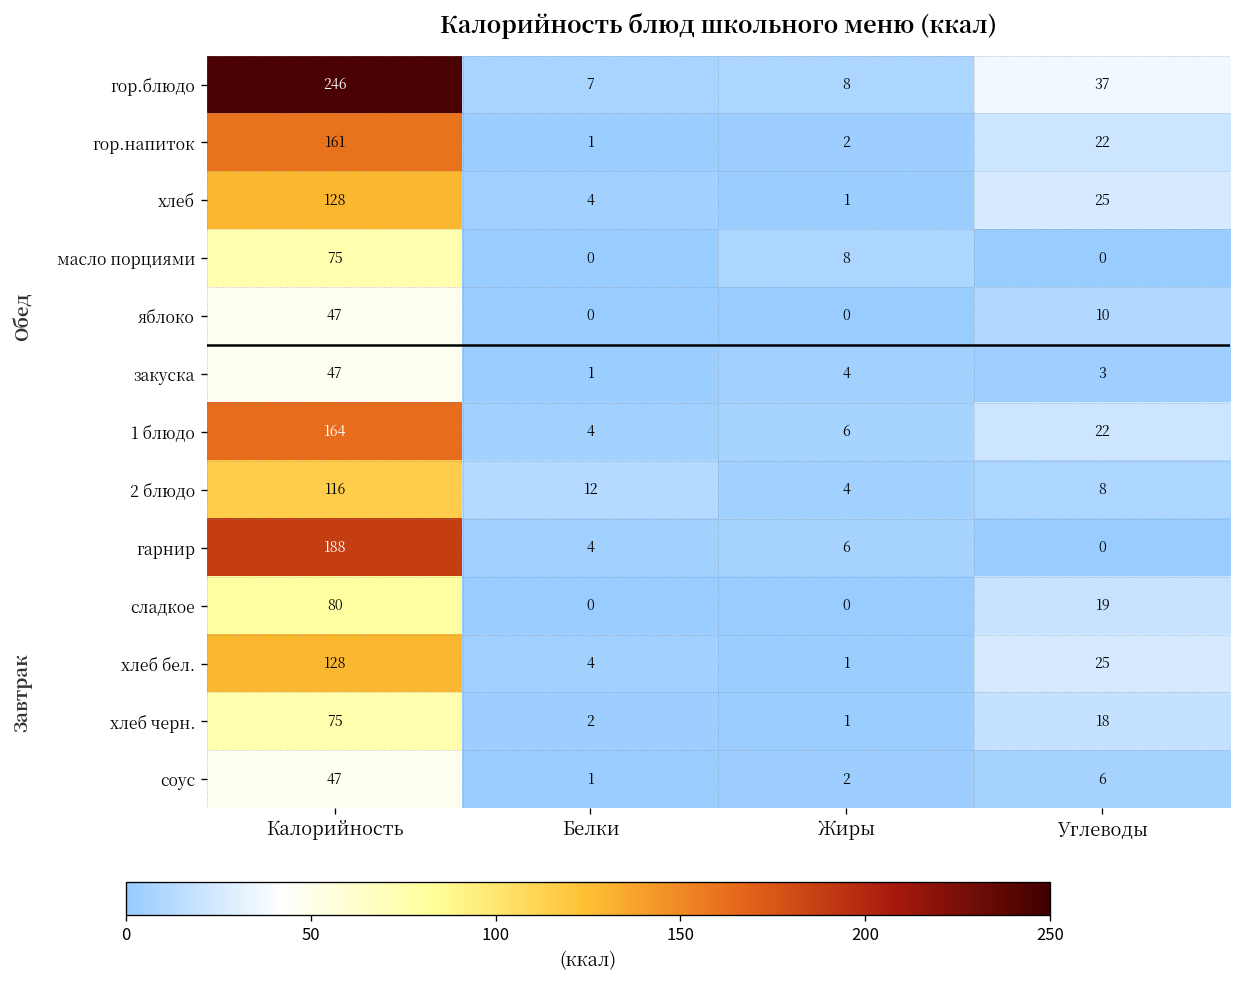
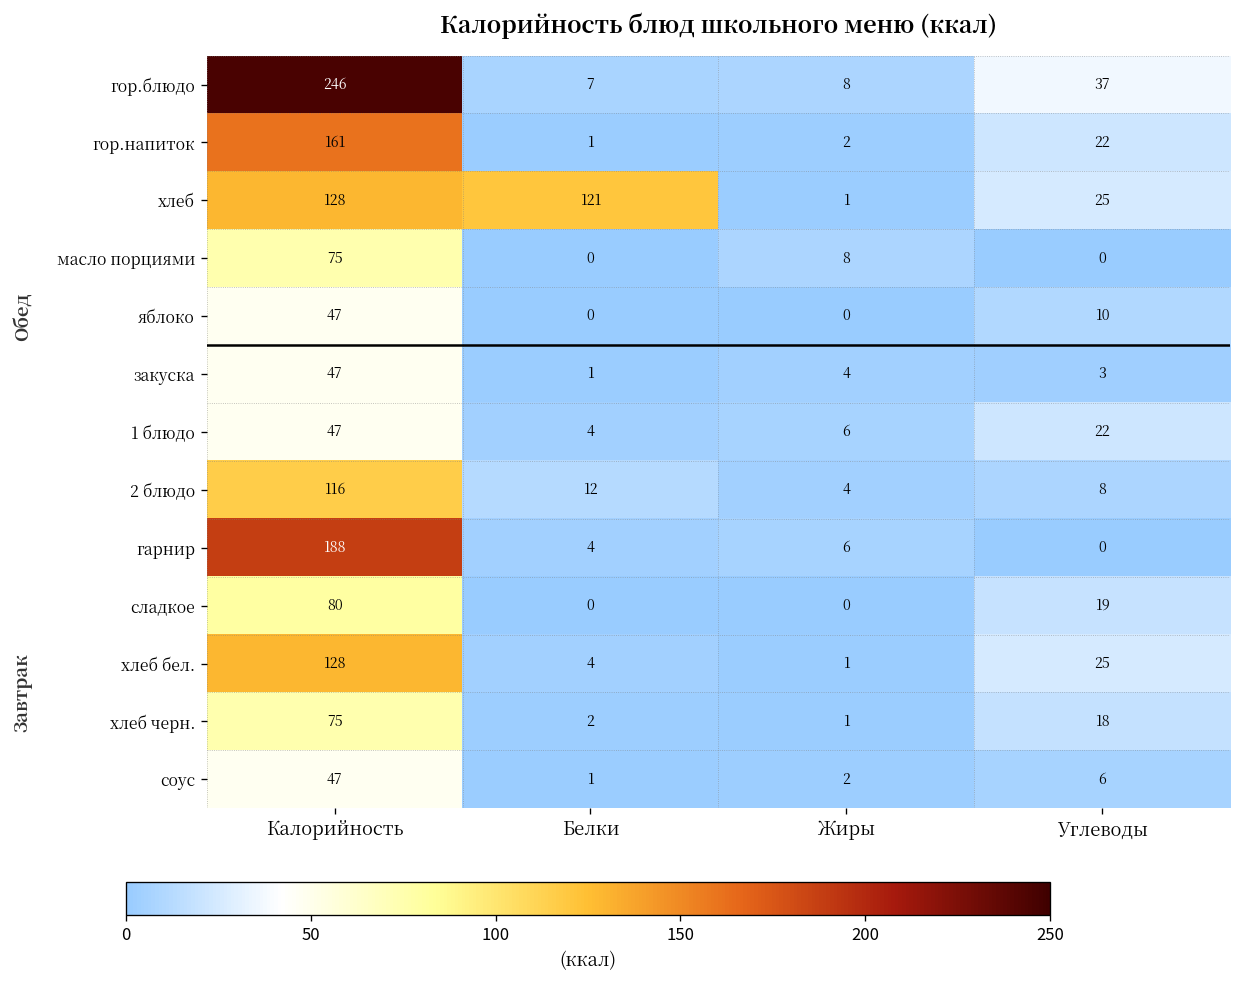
  {
    "гор.блюдо": {
      "Калорийность": 246,
      "Белки": 7,
      "Жиры": 8,
      "Углеводы": 37
    },
    "гор.напиток": {
      "Калорийность": 161,
      "Белки": 1,
      "Жиры": 2,
      "Углеводы": 22
    },
    "хлеб": {
      "Калорийность": 128,
-     "Белки": 4,
+     "Белки": 121,
      "Жиры": 1,
      "Углеводы": 25
    },
    "масло порциями": {
      "Калорийность": 75,
      "Белки": 0,
      "Жиры": 8,
      "Углеводы": 0
    },
    "яблоко": {
      "Калорийность": 47,
      "Белки": 0,
      "Жиры": 0,
      "Углеводы": 10
    },
    "закуска": {
      "Калорийность": 47,
      "Белки": 1,
      "Жиры": 4,
      "Углеводы": 3
    },
    "1 блюдо": {
-     "Калорийность": 164,
+     "Калорийность": 47,
      "Белки": 4,
      "Жиры": 6,
      "Углеводы": 22
    },
    "2 блюдо": {
      "Калорийность": 116,
      "Белки": 12,
      "Жиры": 4,
      "Углеводы": 8
    },
    "гарнир": {
      "Калорийность": 188,
      "Белки": 4,
      "Жиры": 6,
      "Углеводы": 0
    },
    "сладкое": {
      "Калорийность": 80,
      "Белки": 0,
      "Жиры": 0,
      "Углеводы": 19
    },
    "хлеб бел.": {
      "Калорийность": 128,
      "Белки": 4,
      "Жиры": 1,
      "Углеводы": 25
    },
    "хлеб черн.": {
      "Калорийность": 75,
      "Белки": 2,
      "Жиры": 1,
      "Углеводы": 18
    },
    "соус": {
      "Калорийность": 47,
      "Белки": 1,
      "Жиры": 2,
      "Углеводы": 6
    }
  }
